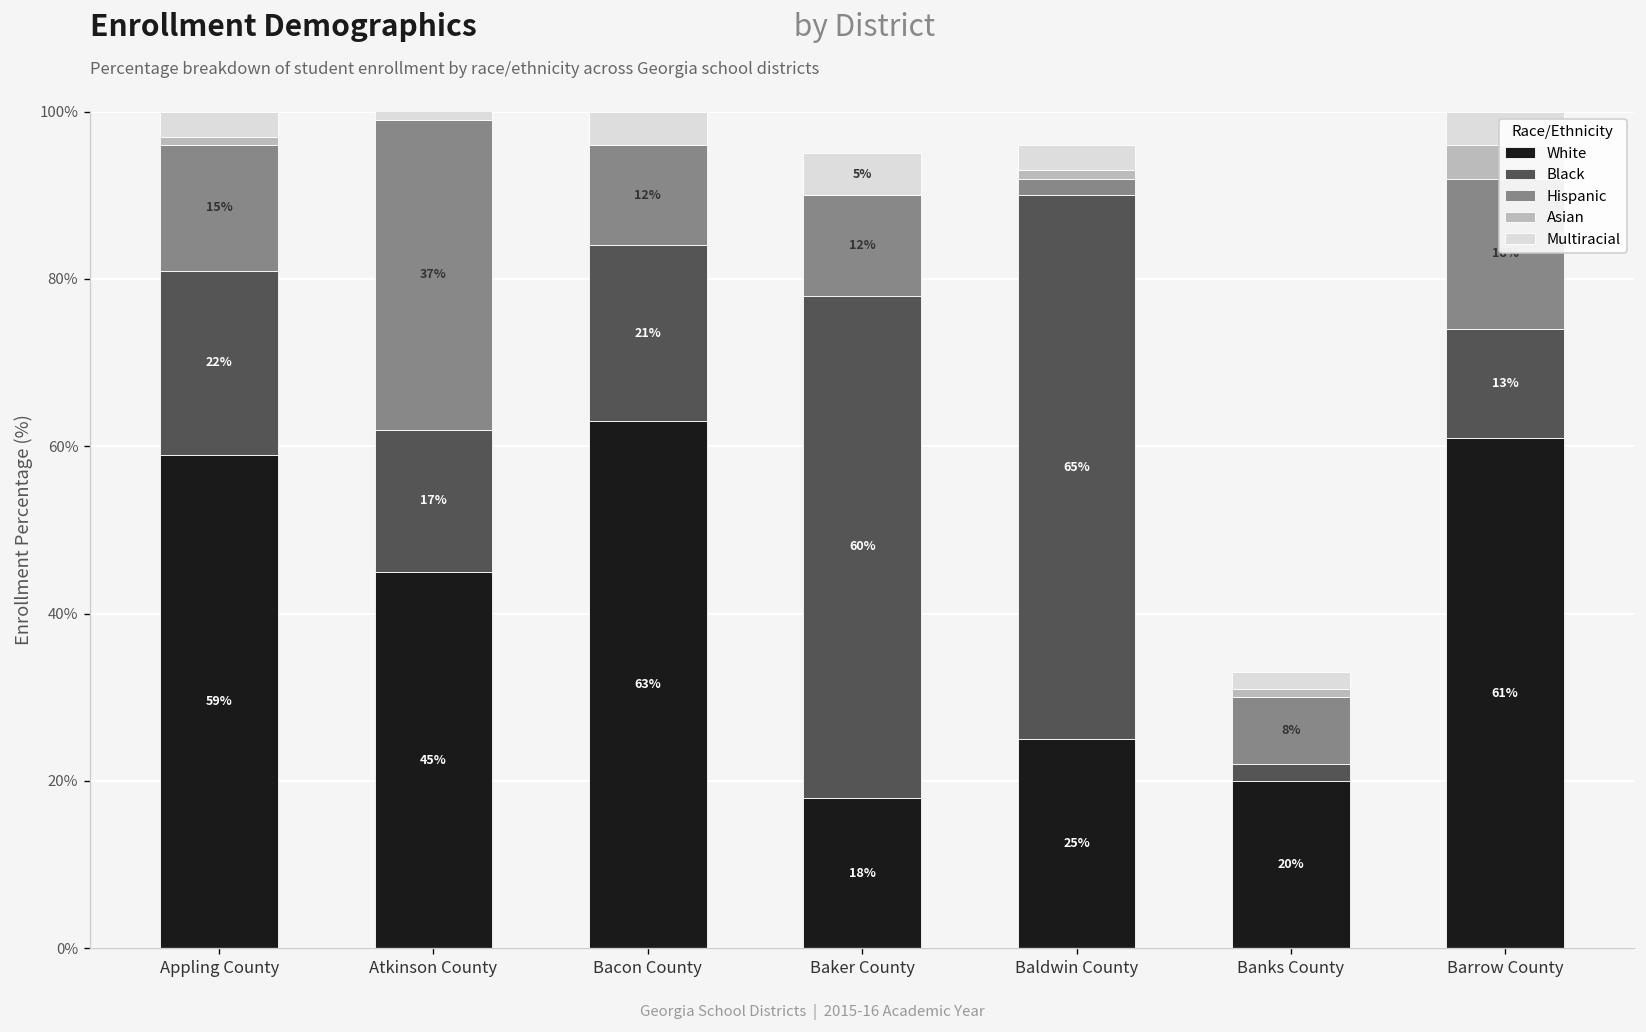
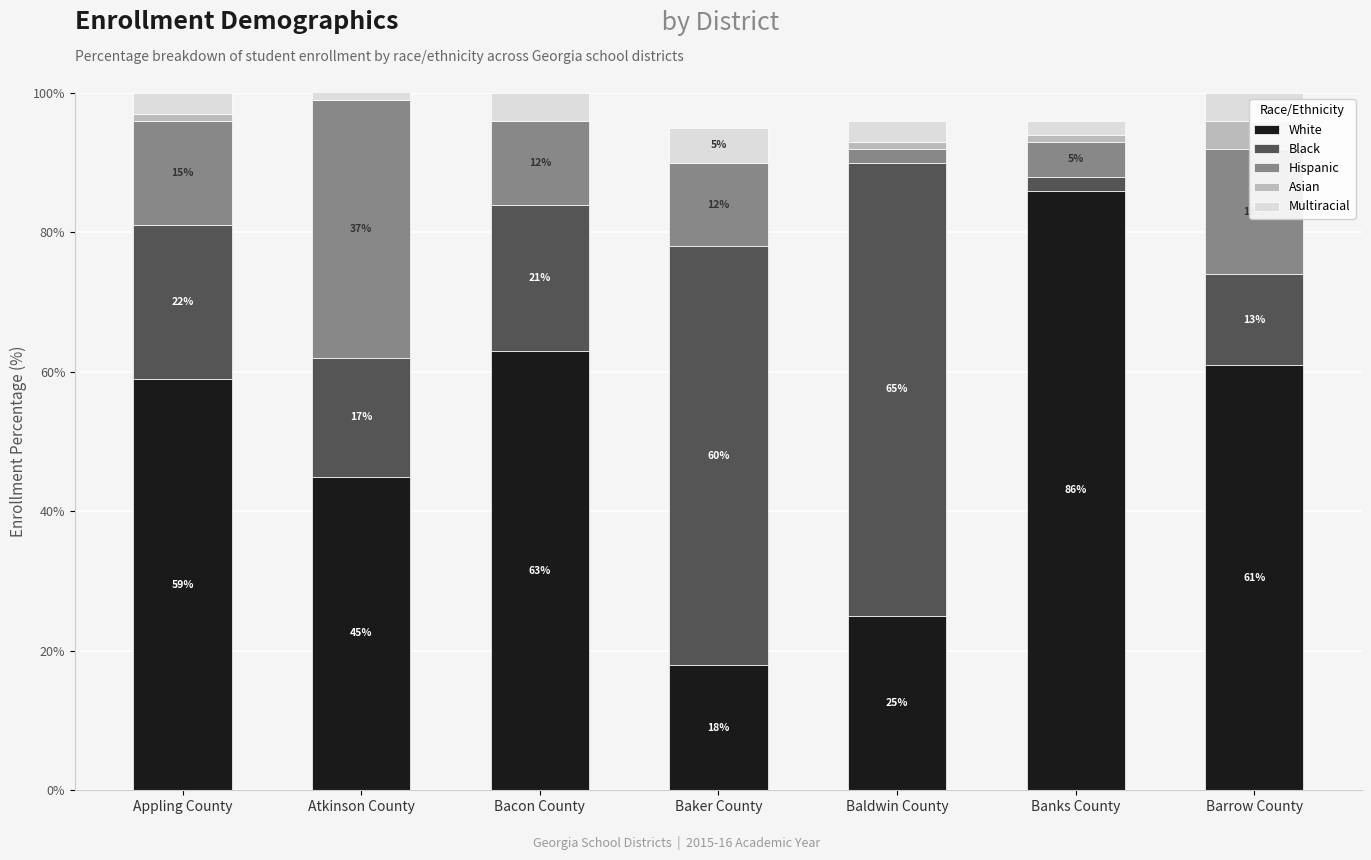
  {
    "White": {
      "Appling County": "59%",
      "Atkinson County": "45%",
      "Bacon County": "63%",
      "Baker County": "18%",
      "Baldwin County": "25%",
-     "Banks County": "20%",
+     "Banks County": "86%",
      "Barrow County": "61%"
    },
    "Black": {
      "Appling County": "22%",
      "Atkinson County": "17%",
      "Bacon County": "21%",
      "Baker County": "60%",
      "Baldwin County": "65%",
      "Barrow County": "13%"
    },
    "Hispanic": {
      "Appling County": "15%",
      "Atkinson County": "37%",
      "Bacon County": "12%",
      "Baker County": "12%",
-     "Banks County": "8%"
+     "Banks County": "5%"
    }
  }
